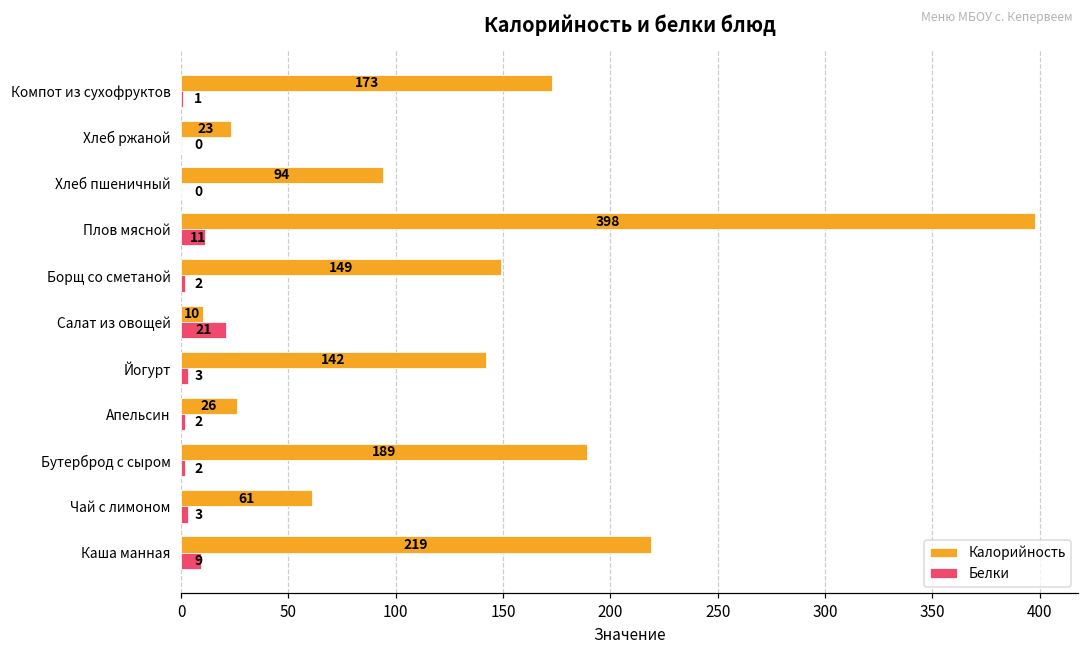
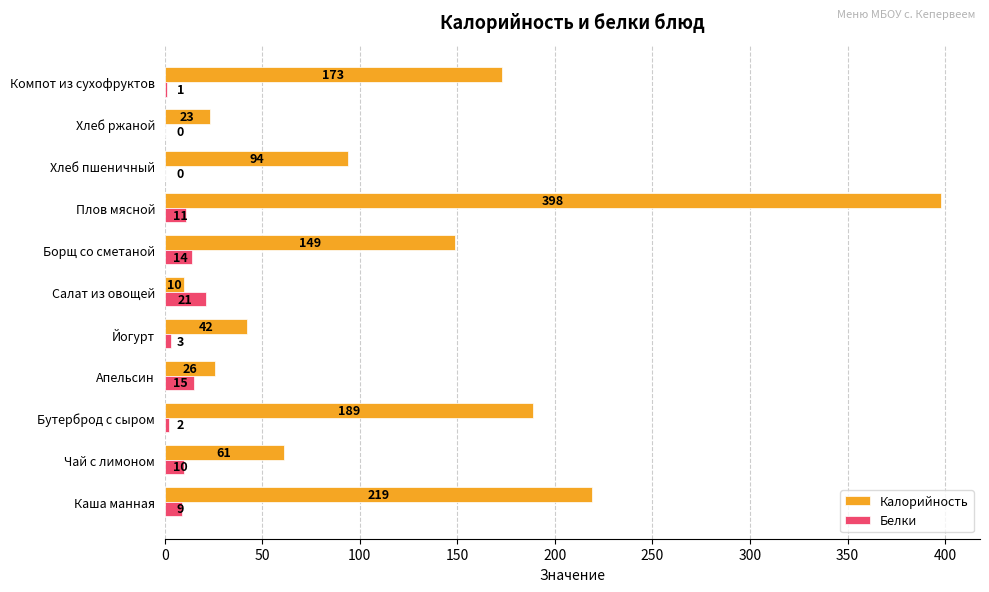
  {
    "Калорийность": {
      "Компот из сухофруктов": 173,
      "Хлеб ржаной": 23,
      "Хлеб пшеничный": 94,
      "Плов мясной": 398,
      "Борщ со сметаной": 149,
      "Салат из овощей": 10,
-     "Йогурт": 142,
+     "Йогурт": 42,
      "Апельсин": 26,
      "Бутерброд с сыром": 189,
      "Чай с лимоном": 61,
      "Каша манная": 219
    },
    "Белки": {
      "Компот из сухофруктов": 1,
      "Хлеб ржаной": 0,
      "Хлеб пшеничный": 0,
      "Плов мясной": 11,
-     "Борщ со сметаной": 2,
+     "Борщ со сметаной": 14,
      "Салат из овощей": 21,
      "Йогурт": 3,
-     "Апельсин": 2,
+     "Апельсин": 15,
      "Бутерброд с сыром": 2,
-     "Чай с лимоном": 3,
+     "Чай с лимоном": 10,
      "Каша манная": 9
    }
  }
